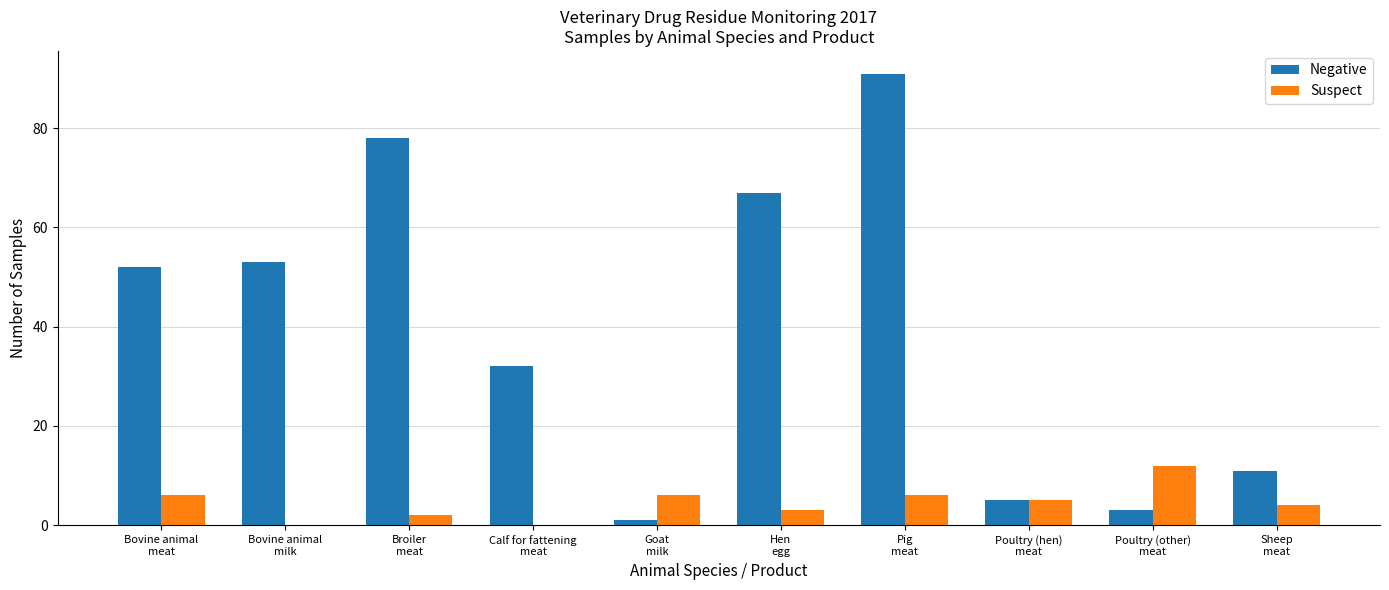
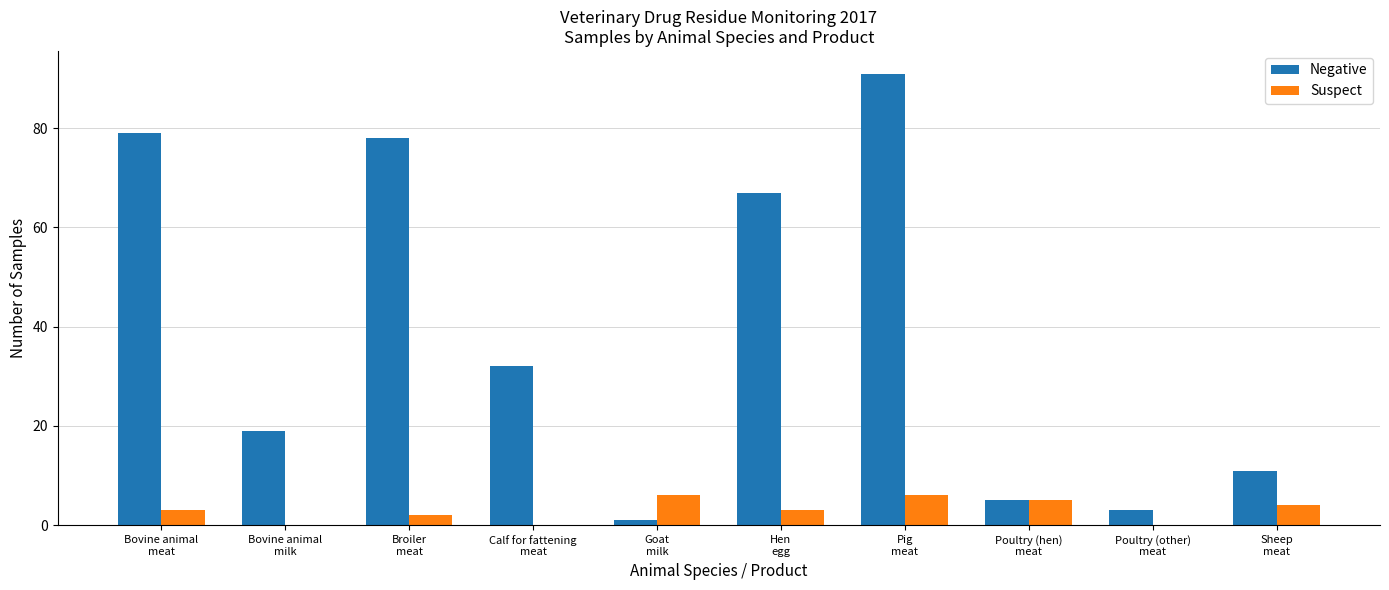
  {
    "Negative": {
-     "Bovine animal meat": 52,
-     "Bovine animal milk": 53,
+     "Bovine animal meat": 79,
+     "Bovine animal milk": 19,
      "Broiler meat": 78,
      "Calf for fattening meat": 32,
      "Goat milk": 1,
      "Hen egg": 67,
      "Pig meat": 91,
      "Poultry (hen) meat": 5,
      "Poultry (other) meat": 3,
      "Sheep meat": 11
    },
    "Suspect": {
-     "Bovine animal meat": 6,
+     "Bovine animal meat": 3,
      "Bovine animal milk": 0,
      "Broiler meat": 2,
      "Calf for fattening meat": 0,
      "Goat milk": 6,
      "Hen egg": 3,
      "Pig meat": 6,
      "Poultry (hen) meat": 5,
-     "Poultry (other) meat": 12,
+     "Poultry (other) meat": 0,
      "Sheep meat": 4
    }
  }
